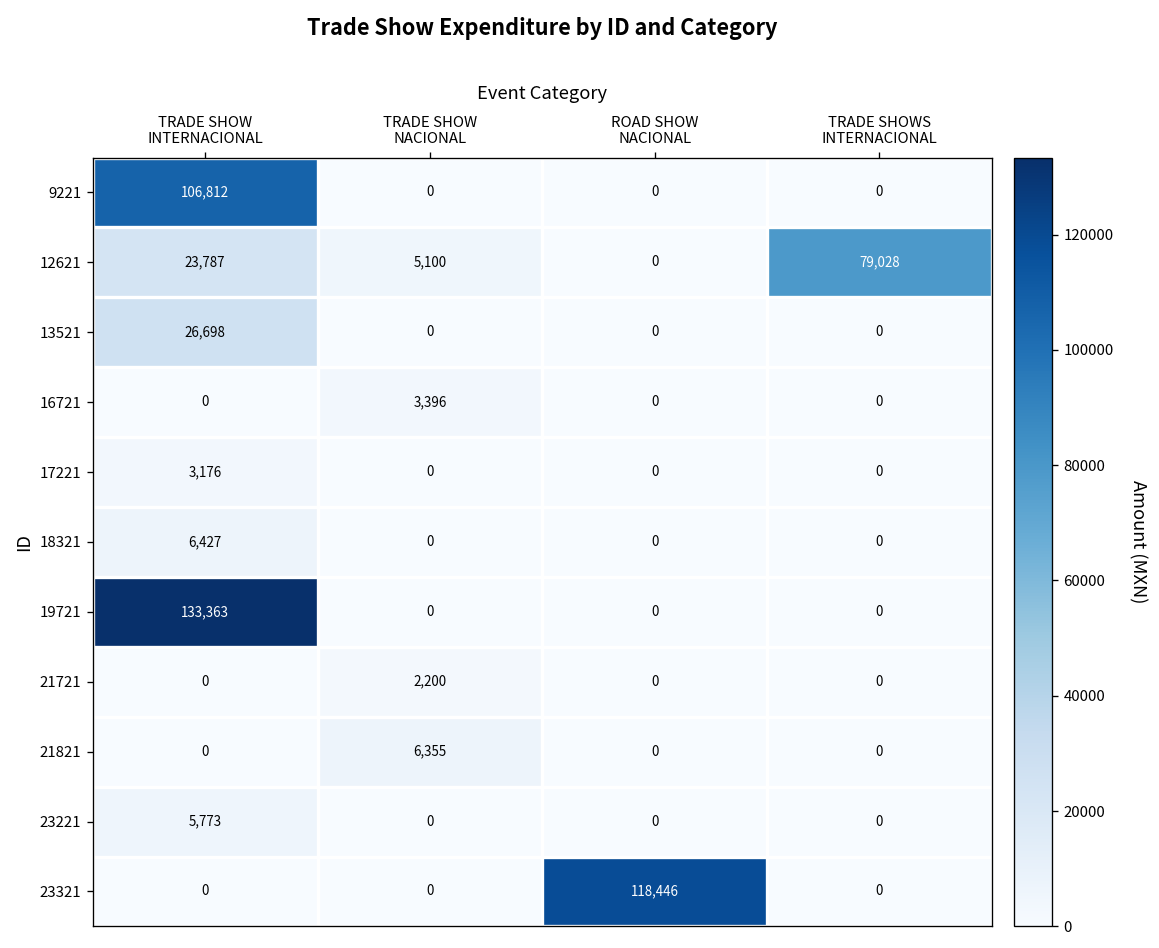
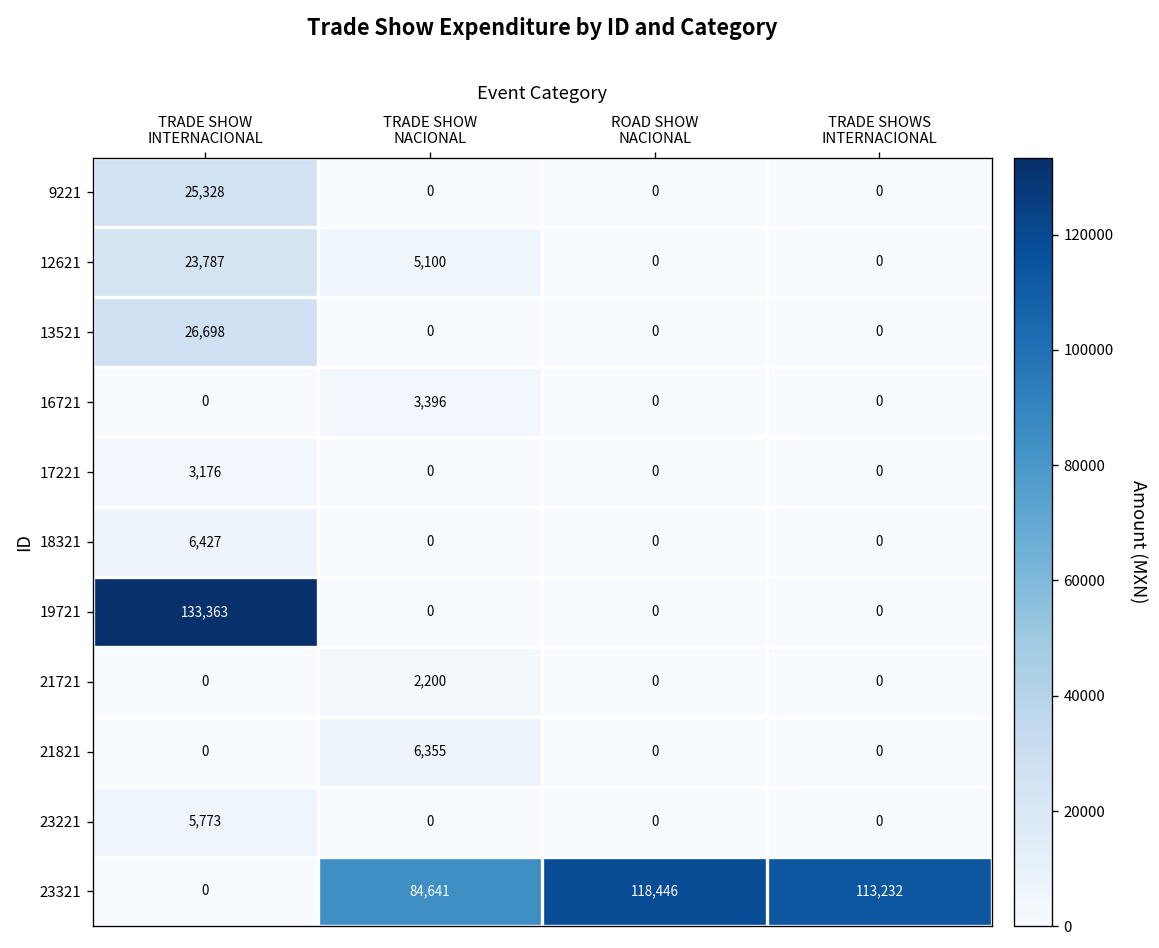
  {
    "9221": {
-     "TRADE SHOW INTERNACIONAL": "106,812",
+     "TRADE SHOW INTERNACIONAL": "25,328",
      "TRADE SHOW NACIONAL": "0",
      "ROAD SHOW NACIONAL": "0",
      "TRADE SHOWS INTERNACIONAL": "0"
    },
    "12621": {
      "TRADE SHOW INTERNACIONAL": "23,787",
      "TRADE SHOW NACIONAL": "5,100",
      "ROAD SHOW NACIONAL": "0",
-     "TRADE SHOWS INTERNACIONAL": "79,028"
+     "TRADE SHOWS INTERNACIONAL": "0"
    },
    "13521": {
      "TRADE SHOW INTERNACIONAL": "26,698",
      "TRADE SHOW NACIONAL": "0",
      "ROAD SHOW NACIONAL": "0",
      "TRADE SHOWS INTERNACIONAL": "0"
    },
    "16721": {
      "TRADE SHOW INTERNACIONAL": "0",
      "TRADE SHOW NACIONAL": "3,396",
      "ROAD SHOW NACIONAL": "0",
      "TRADE SHOWS INTERNACIONAL": "0"
    },
    "17221": {
      "TRADE SHOW INTERNACIONAL": "3,176",
      "TRADE SHOW NACIONAL": "0",
      "ROAD SHOW NACIONAL": "0",
      "TRADE SHOWS INTERNACIONAL": "0"
    },
    "18321": {
      "TRADE SHOW INTERNACIONAL": "6,427",
      "TRADE SHOW NACIONAL": "0",
      "ROAD SHOW NACIONAL": "0",
      "TRADE SHOWS INTERNACIONAL": "0"
    },
    "19721": {
      "TRADE SHOW INTERNACIONAL": "133,363",
      "TRADE SHOW NACIONAL": "0",
      "ROAD SHOW NACIONAL": "0",
      "TRADE SHOWS INTERNACIONAL": "0"
    },
    "21721": {
      "TRADE SHOW INTERNACIONAL": "0",
      "TRADE SHOW NACIONAL": "2,200",
      "ROAD SHOW NACIONAL": "0",
      "TRADE SHOWS INTERNACIONAL": "0"
    },
    "21821": {
      "TRADE SHOW INTERNACIONAL": "0",
      "TRADE SHOW NACIONAL": "6,355",
      "ROAD SHOW NACIONAL": "0",
      "TRADE SHOWS INTERNACIONAL": "0"
    },
    "23221": {
      "TRADE SHOW INTERNACIONAL": "5,773",
      "TRADE SHOW NACIONAL": "0",
      "ROAD SHOW NACIONAL": "0",
      "TRADE SHOWS INTERNACIONAL": "0"
    },
    "23321": {
      "TRADE SHOW INTERNACIONAL": "0",
-     "TRADE SHOW NACIONAL": "0",
+     "TRADE SHOW NACIONAL": "84,641",
      "ROAD SHOW NACIONAL": "118,446",
-     "TRADE SHOWS INTERNACIONAL": "0"
+     "TRADE SHOWS INTERNACIONAL": "113,232"
    }
  }
